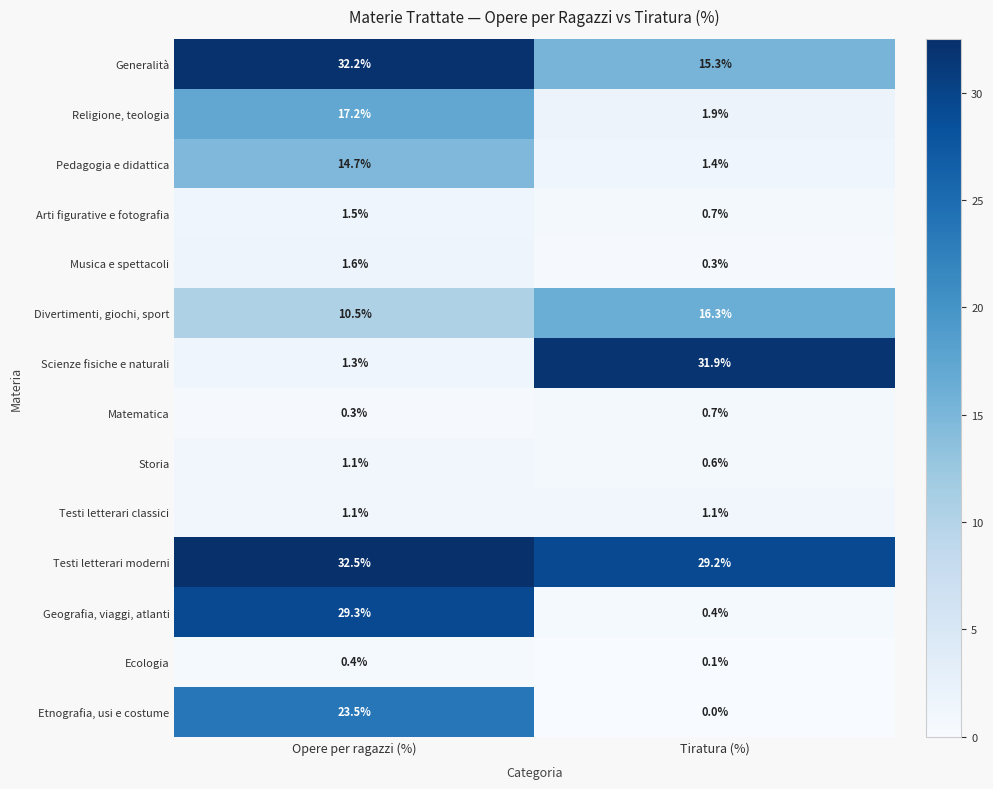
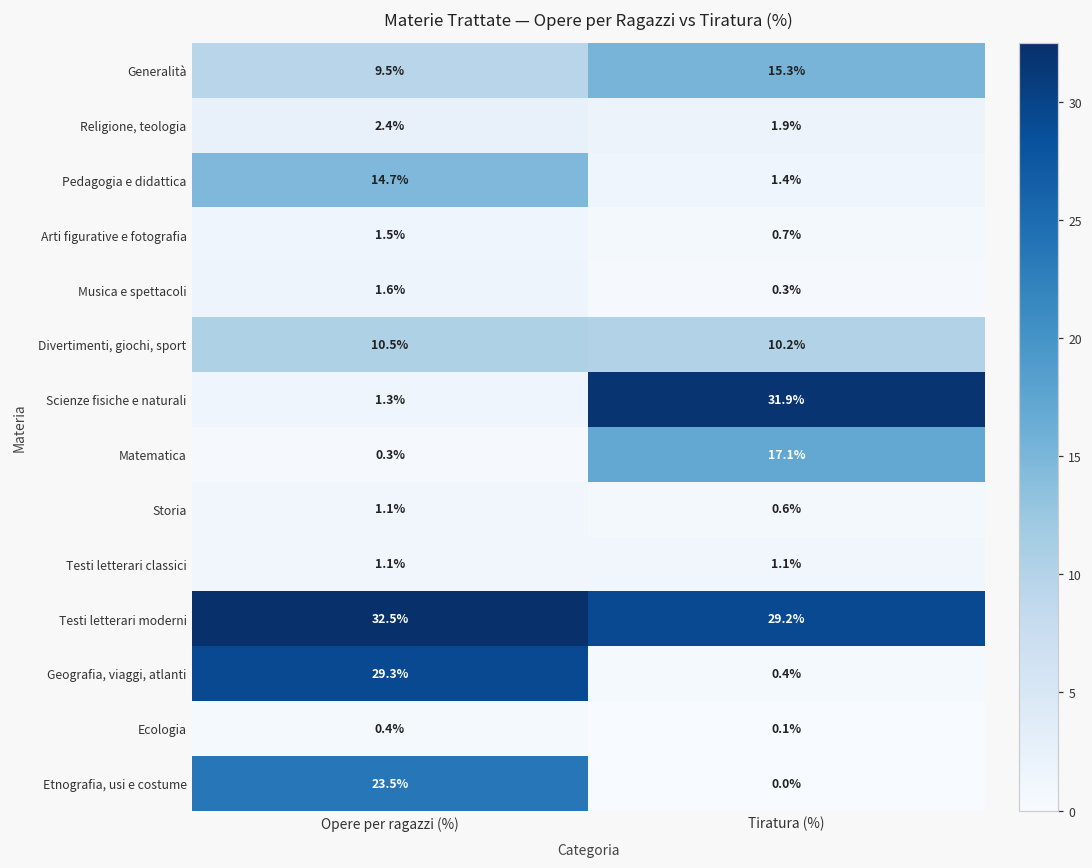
  {
    "Generalità": {
-     "Opere per ragazzi (%)": "32.2%",
+     "Opere per ragazzi (%)": "9.5%",
      "Tiratura (%)": "15.3%"
    },
    "Religione, teologia": {
-     "Opere per ragazzi (%)": "17.2%",
+     "Opere per ragazzi (%)": "2.4%",
      "Tiratura (%)": "1.9%"
    },
    "Pedagogia e didattica": {
      "Opere per ragazzi (%)": "14.7%",
      "Tiratura (%)": "1.4%"
    },
    "Arti figurative e fotografia": {
      "Opere per ragazzi (%)": "1.5%",
      "Tiratura (%)": "0.7%"
    },
    "Musica e spettacoli": {
      "Opere per ragazzi (%)": "1.6%",
      "Tiratura (%)": "0.3%"
    },
    "Divertimenti, giochi, sport": {
      "Opere per ragazzi (%)": "10.5%",
-     "Tiratura (%)": "16.3%"
+     "Tiratura (%)": "10.2%"
    },
    "Scienze fisiche e naturali": {
      "Opere per ragazzi (%)": "1.3%",
      "Tiratura (%)": "31.9%"
    },
    "Matematica": {
      "Opere per ragazzi (%)": "0.3%",
-     "Tiratura (%)": "0.7%"
+     "Tiratura (%)": "17.1%"
    },
    "Storia": {
      "Opere per ragazzi (%)": "1.1%",
      "Tiratura (%)": "0.6%"
    },
    "Testi letterari classici": {
      "Opere per ragazzi (%)": "1.1%",
      "Tiratura (%)": "1.1%"
    },
    "Testi letterari moderni": {
      "Opere per ragazzi (%)": "32.5%",
      "Tiratura (%)": "29.2%"
    },
    "Geografia, viaggi, atlanti": {
      "Opere per ragazzi (%)": "29.3%",
      "Tiratura (%)": "0.4%"
    },
    "Ecologia": {
      "Opere per ragazzi (%)": "0.4%",
      "Tiratura (%)": "0.1%"
    },
    "Etnografia, usi e costume": {
      "Opere per ragazzi (%)": "23.5%",
      "Tiratura (%)": "0.0%"
    }
  }
